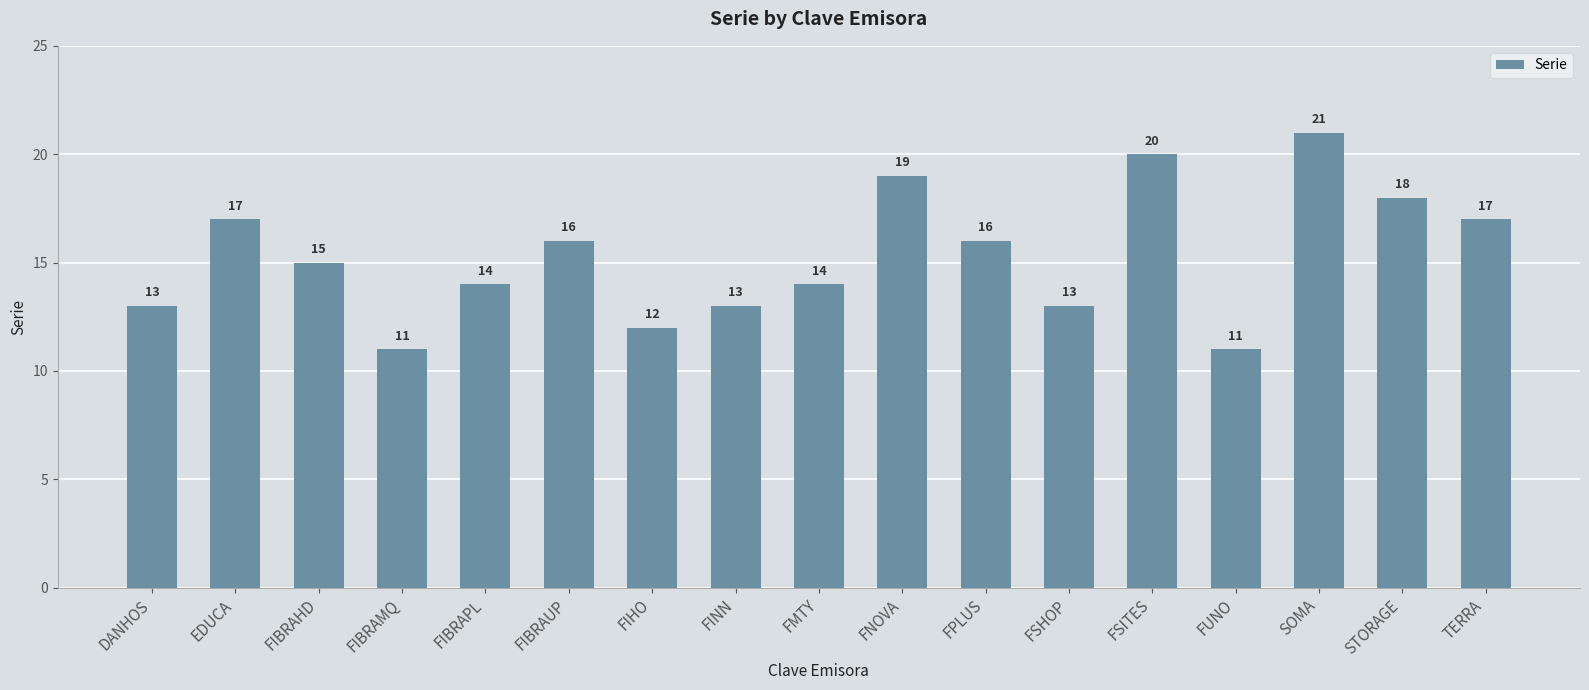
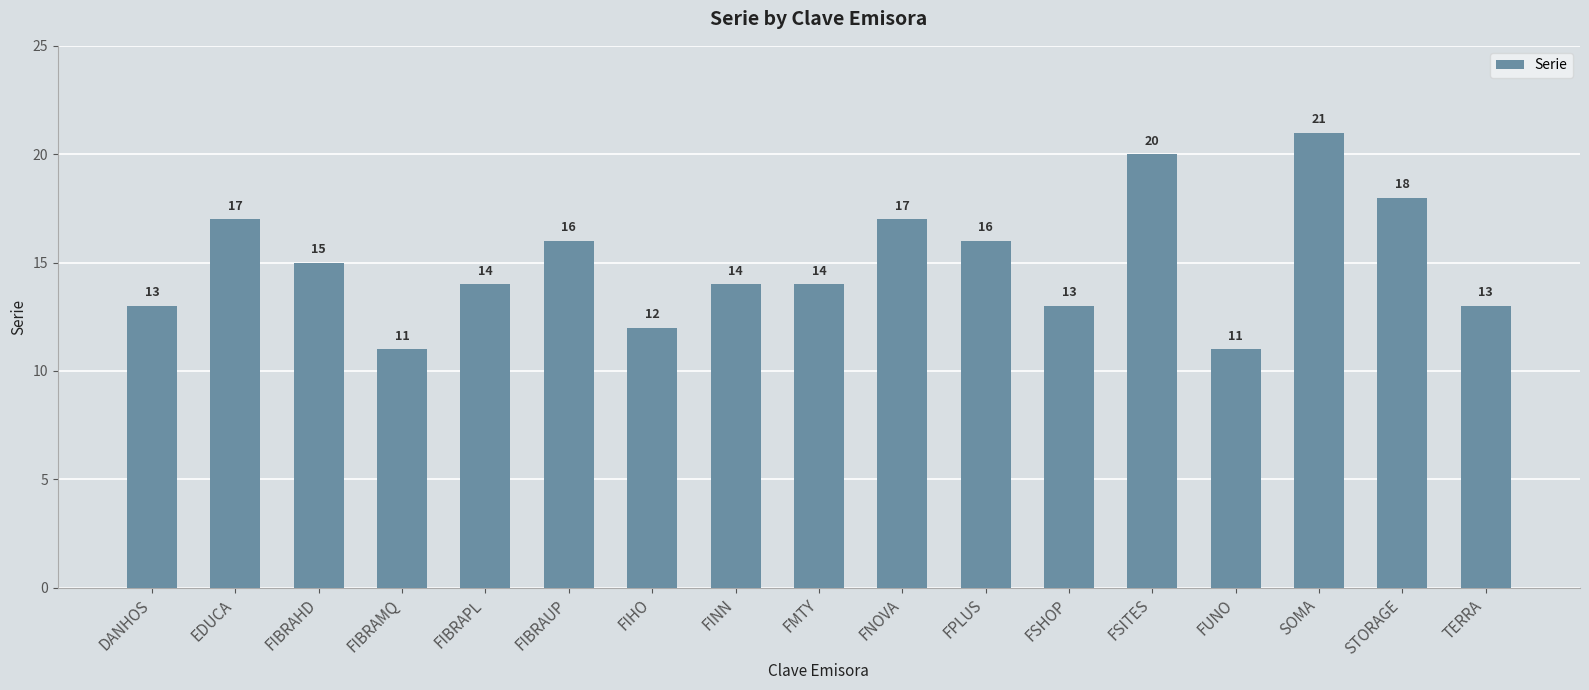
  {
    "DANHOS": 13,
    "EDUCA": 17,
    "FIBRAHD": 15,
    "FIBRAMQ": 11,
    "FIBRAPL": 14,
    "FIBRAUP": 16,
    "FIHO": 12,
-   "FINN": 13,
+   "FINN": 14,
    "FMTY": 14,
-   "FNOVA": 19,
+   "FNOVA": 17,
    "FPLUS": 16,
    "FSHOP": 13,
    "FSITES": 20,
    "FUNO": 11,
    "SOMA": 21,
    "STORAGE": 18,
-   "TERRA": 17
+   "TERRA": 13
  }
